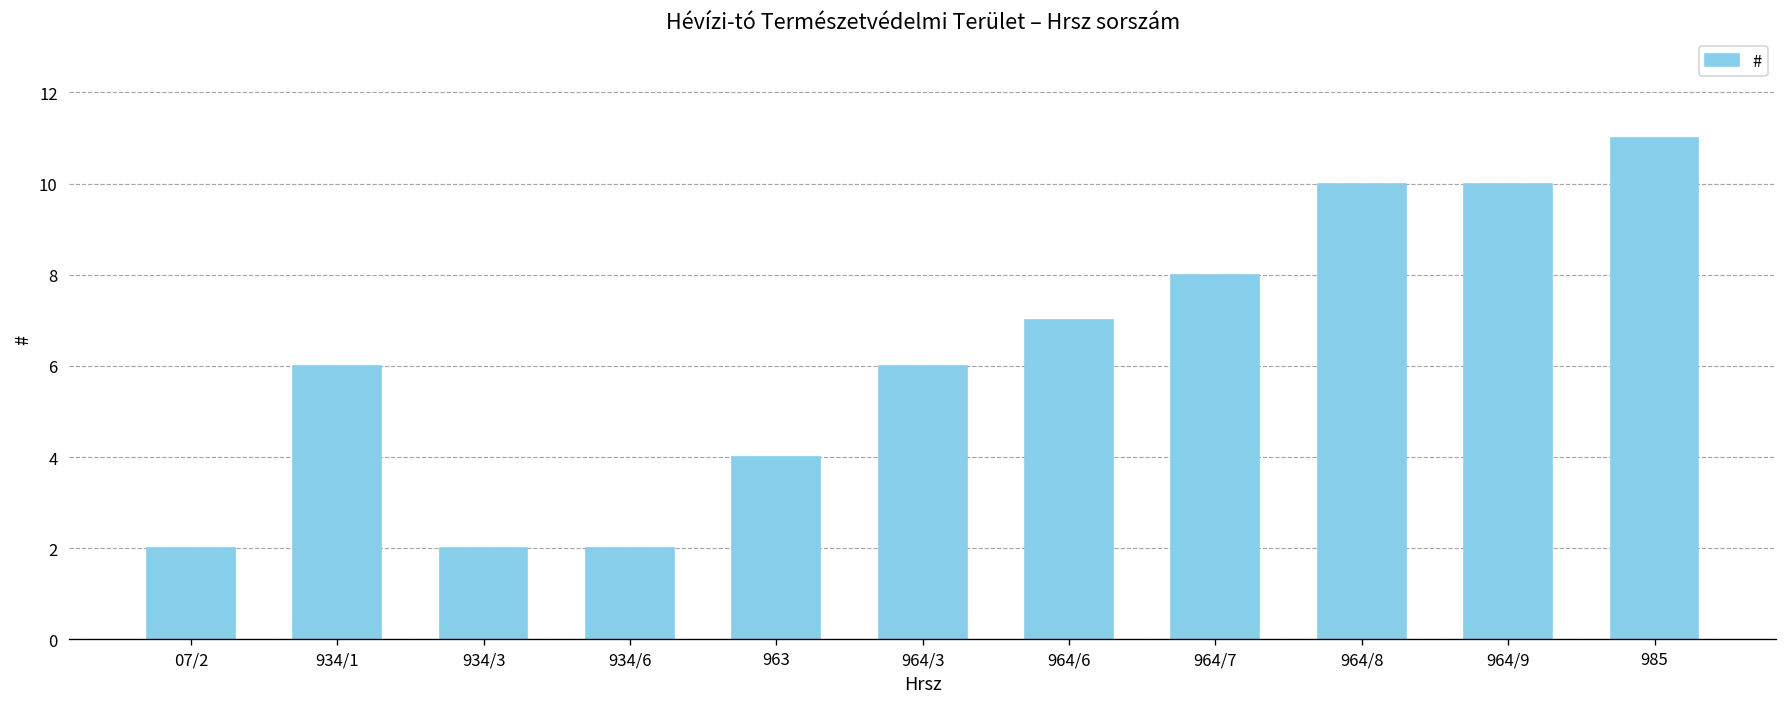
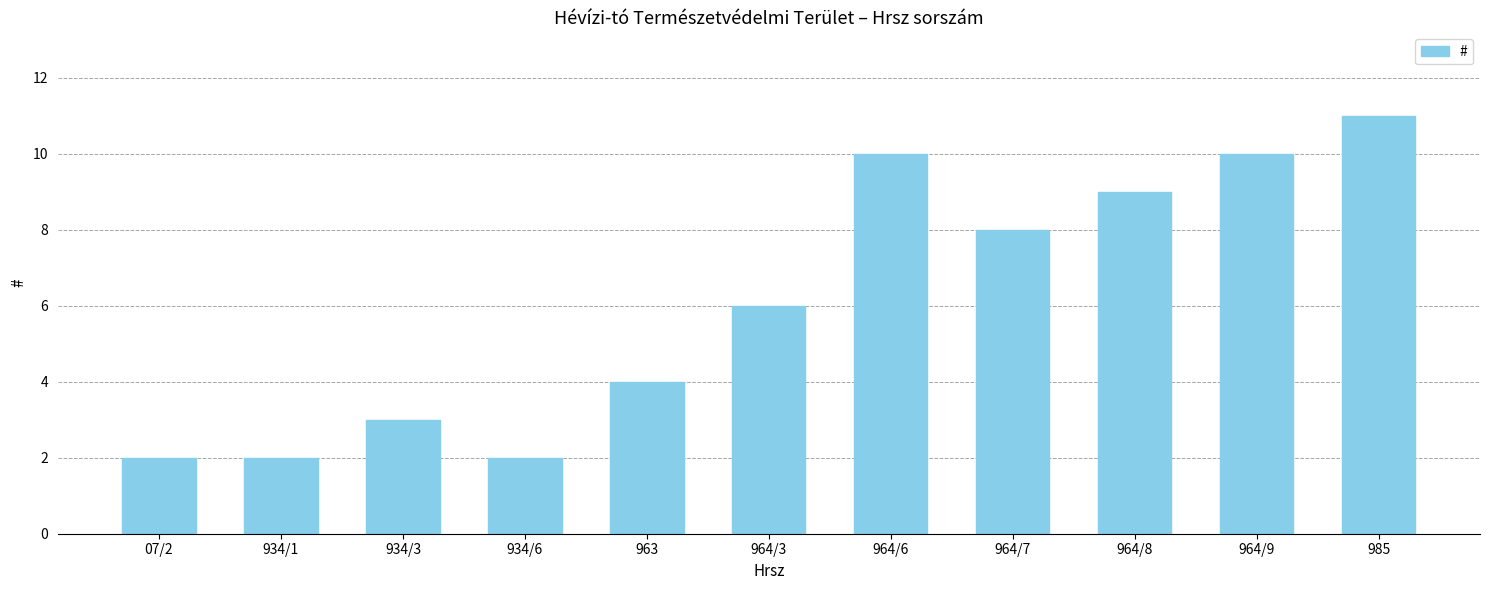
  {
    "07/2": 2,
-   "934/1": 6,
-   "934/3": 2,
+   "934/1": 2,
+   "934/3": 3,
    "934/6": 2,
    "963": 4,
    "964/3": 6,
-   "964/6": 7,
+   "964/6": 10,
    "964/7": 8,
-   "964/8": 10,
+   "964/8": 9,
    "964/9": 10,
    "985": 11
  }
